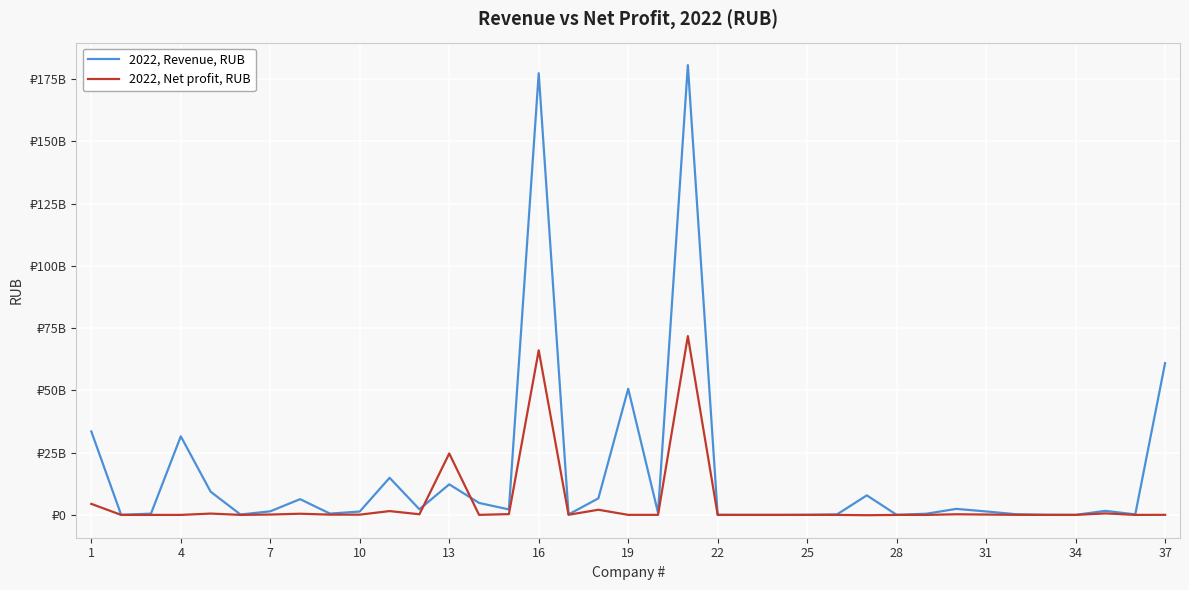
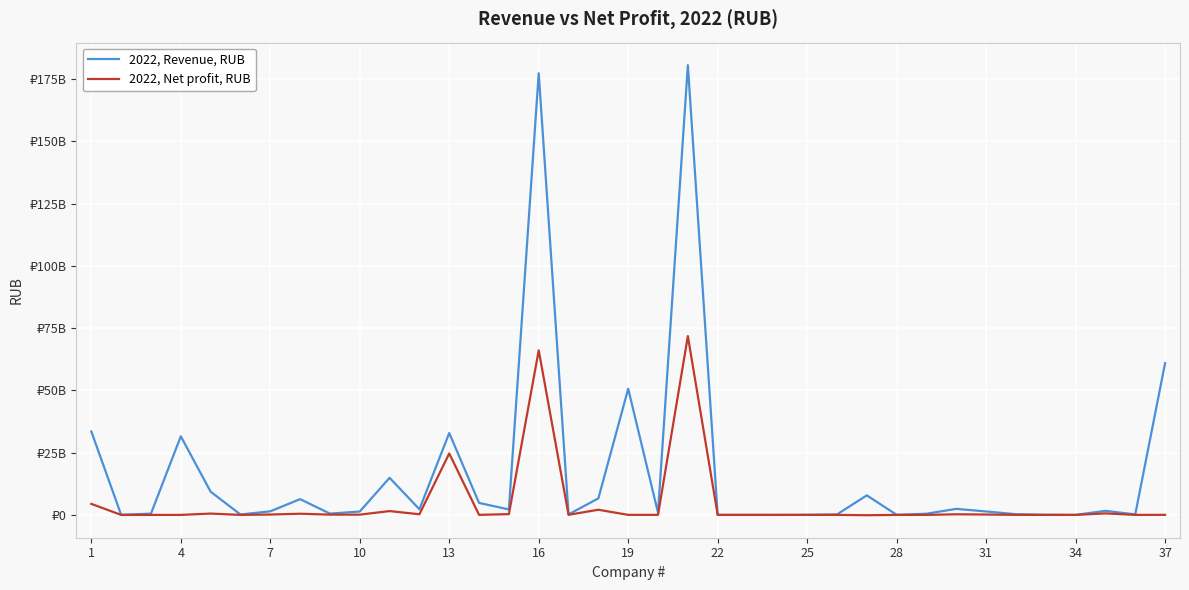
  {
    "2022, Revenue, RUB": {
      "1": "₽34000000000",
      "4": "₽32000000000",
      "7": "₽1000000000",
      "10": "₽1000000000",
-     "13": "₽12000000000",
+     "13": "₽33000000000",
      "16": "₽177000000000",
      "19": "₽51000000000",
      "31": "₽1000000000",
      "37": "₽61000000000"
    },
    "2022, Net profit, RUB": {
      "1": "₽4000000000",
      "4": "₽0",
      "7": "₽0",
      "10": "₽0",
      "13": "₽25000000000",
      "16": "₽66000000000",
      "19": "₽0",
      "31": "₽0",
      "37": "₽0"
    }
  }
